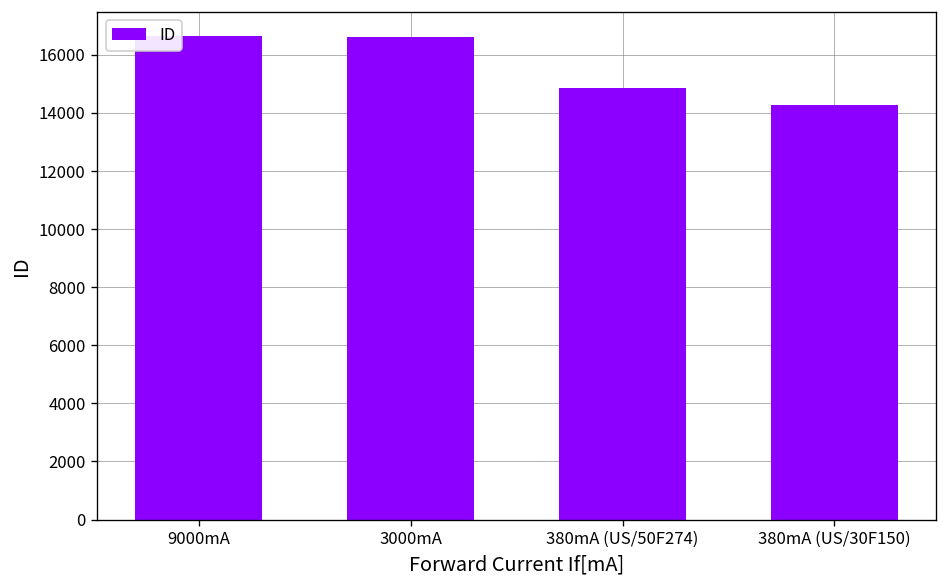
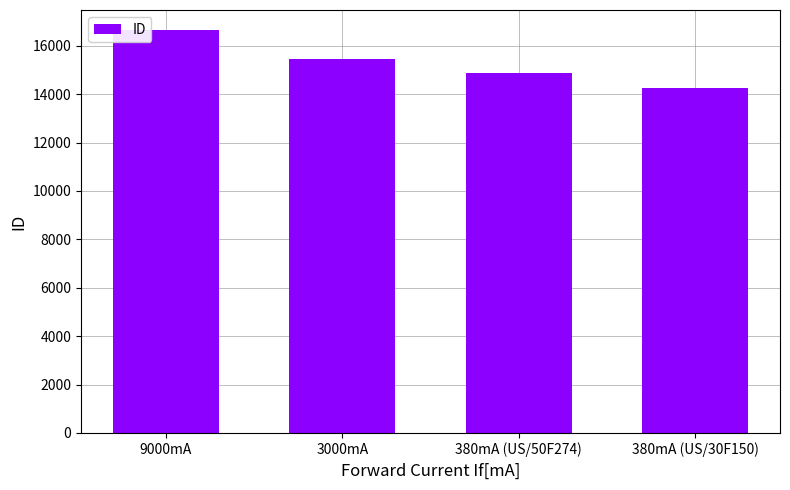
  {
    "9000mA": 16600,
-   "3000mA": 16600,
+   "3000mA": 15500,
    "380mA (US/50F274)": 14900,
    "380mA (US/30F150)": 14300
  }
